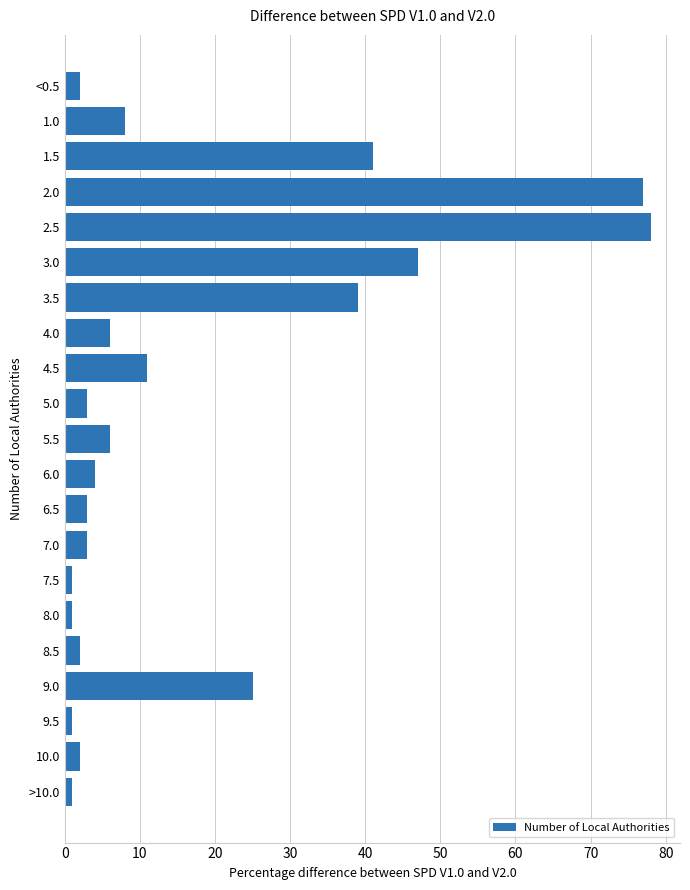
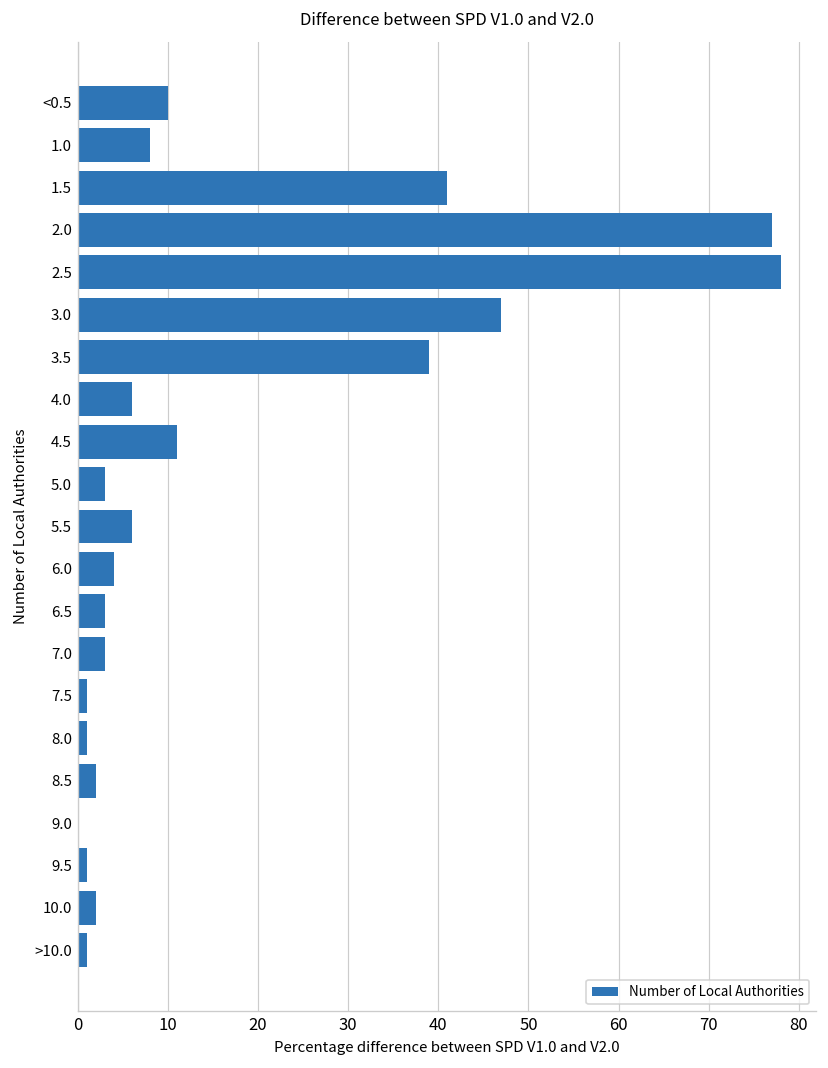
  {
-   "<0.5": 2,
+   "<0.5": 10,
    "1.0": 8,
    "1.5": 41,
    "2.0": 77,
    "2.5": 78,
    "3.0": 47,
    "3.5": 39,
    "4.0": 6,
    "4.5": 11,
    "5.0": 3,
    "5.5": 6,
    "6.0": 4,
    "6.5": 3,
    "7.0": 3,
    "7.5": 1,
    "8.0": 1,
    "8.5": 2,
-   "9.0": 25,
+   "9.0": 0,
    "9.5": 1,
    "10.0": 2,
    ">10.0": 1
  }
